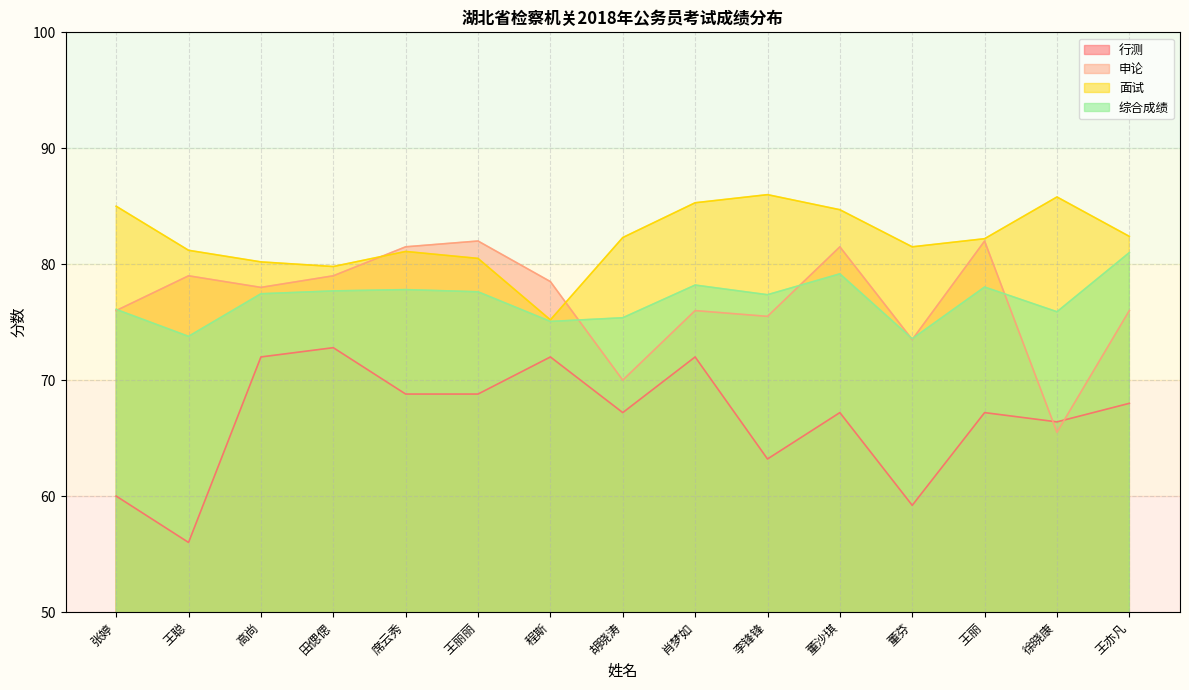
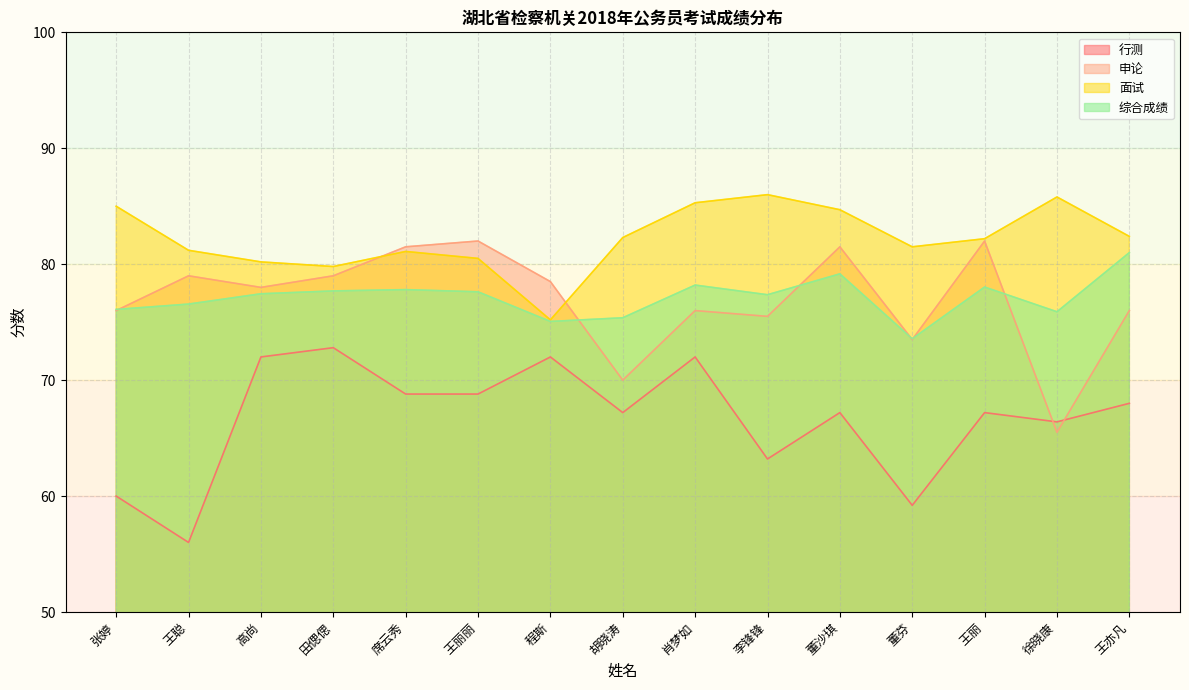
  {
    "面试": {
      "张婷": 85.0,
      "王聪": 81.2,
      "高尚": 80.2,
      "田偲偲": 79.8,
      "席云秀": 81.1,
      "王丽丽": 80.5,
      "胡晓涛": 82.3,
      "肖梦如": 85.3,
      "李锋锋": 86.0,
      "董沙琪": 84.7,
      "董芬": 81.5,
      "徐晓康": 85.8,
      "王亦凡": 82.4
    },
    "综合成绩": {
-     "王聪": 73.8,
+     "王聪": 76.6,
      "高尚": 77.5,
      "田偲偲": 77.7,
      "席云秀": 77.8,
      "王丽丽": 77.6,
      "胡晓涛": 75.4,
      "肖梦如": 78.2,
      "李锋锋": 77.4,
      "董沙琪": 79.2,
      "王丽": 78.0,
      "徐晓康": 75.9,
      "王亦凡": 81.0
    }
  }
